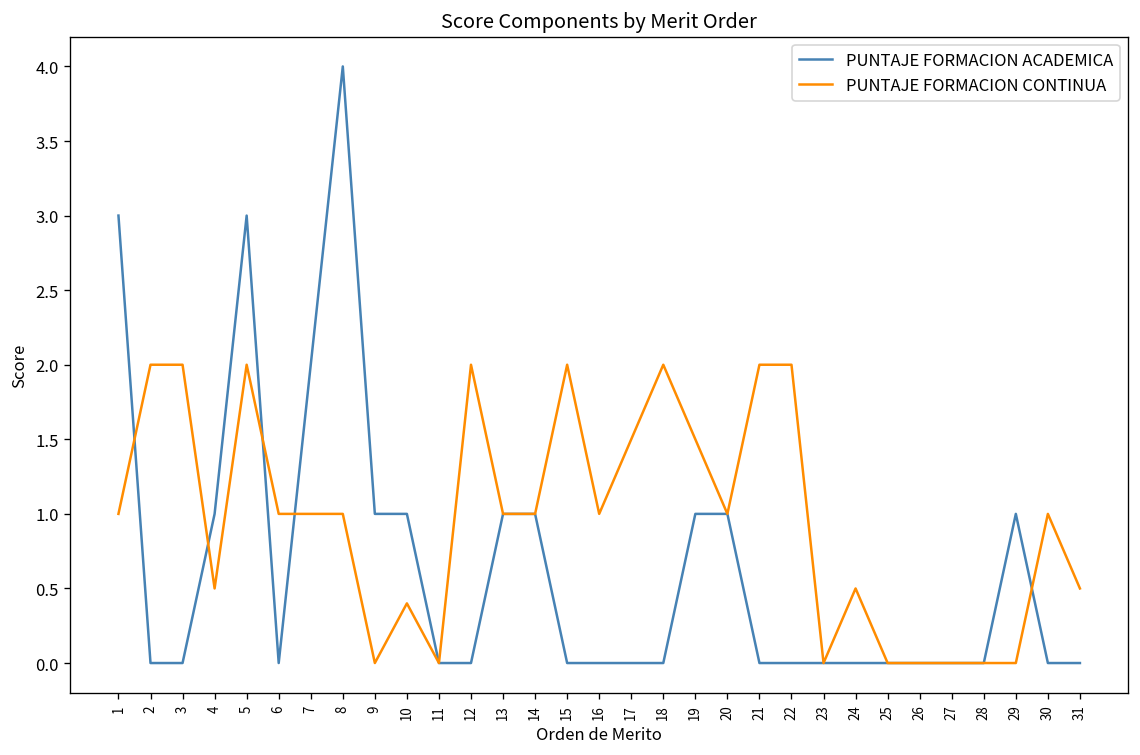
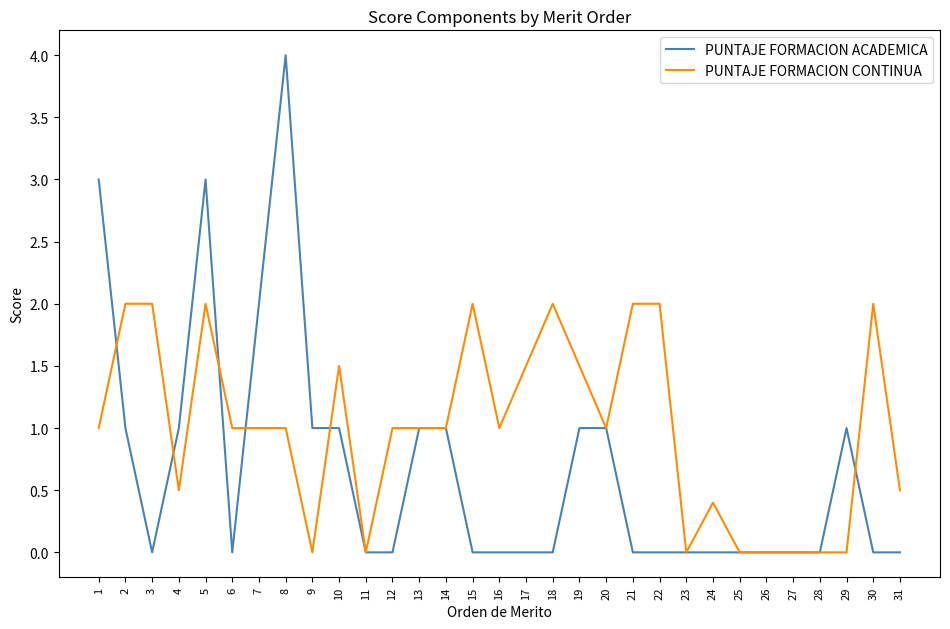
  {
    "PUNTAJE FORMACION ACADEMICA": {
      "1": 3,
-     "2": 0,
+     "2": 1,
      "3": 0,
      "4": 1,
      "5": 3,
      "6": 0,
      "7": 2,
      "8": 4,
      "9": 1,
      "10": 1,
      "12": 0,
      "15": 0,
      "16": 0,
      "17": 0,
      "18": 0,
      "19": 1,
      "21": 0,
      "22": 0,
      "24": 0,
      "29": 1,
      "30": 0,
      "31": 0
    },
    "PUNTAJE FORMACION CONTINUA": {
      "1": 1.0,
      "2": 2.0,
      "3": 2.0,
      "4": 0.5,
      "5": 2.0,
      "6": 1.0,
      "7": 1.0,
      "8": 1.0,
      "9": 0.0,
-     "10": 0.4,
-     "12": 2,
+     "10": 1.5,
+     "12": 1,
      "15": 2.0,
      "16": 1.0,
      "17": 1.5,
      "18": 2.0,
      "19": 1.5,
      "21": 2.0,
      "22": 2.0,
-     "24": 0.5,
+     "24": 0.4,
      "29": 0.0,
-     "30": 1,
+     "30": 2,
      "31": 0.5
    }
  }
